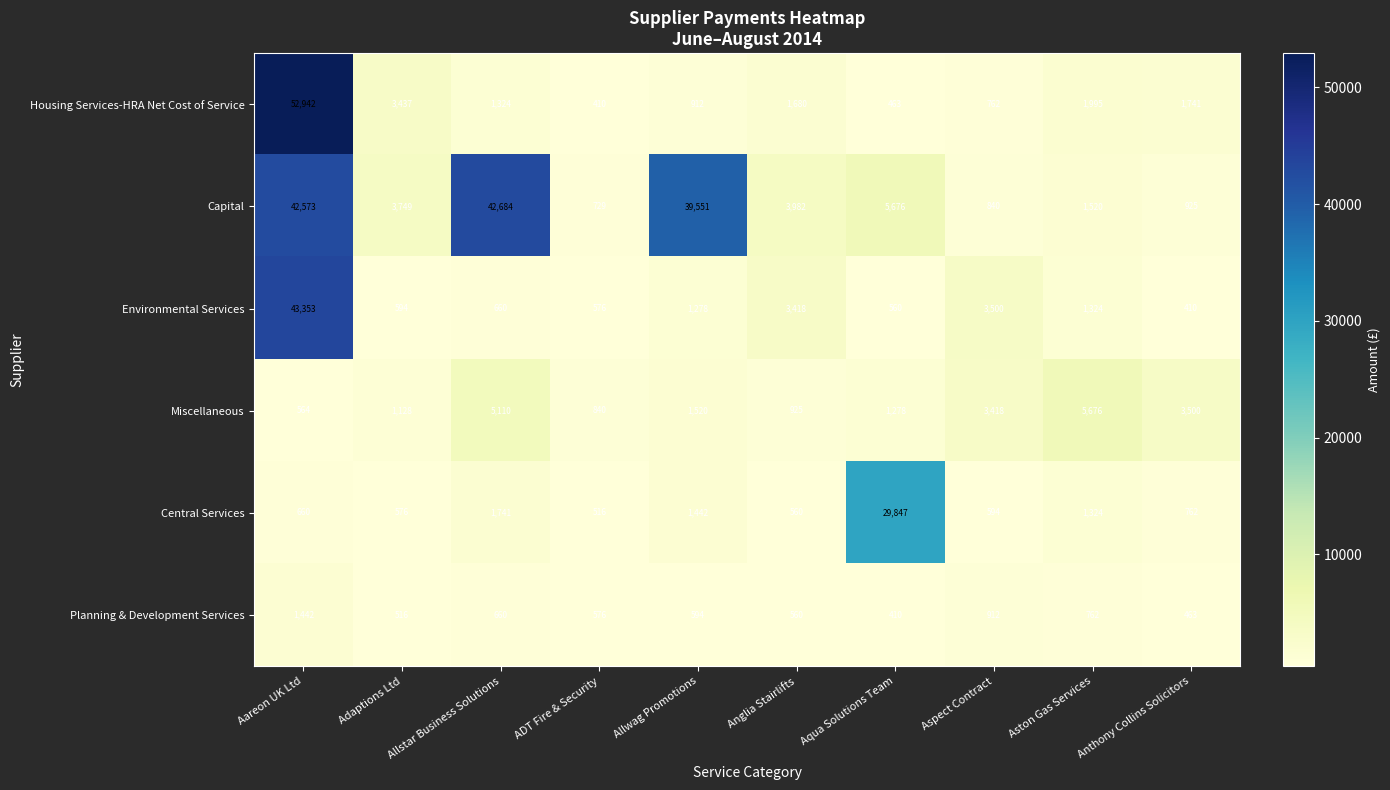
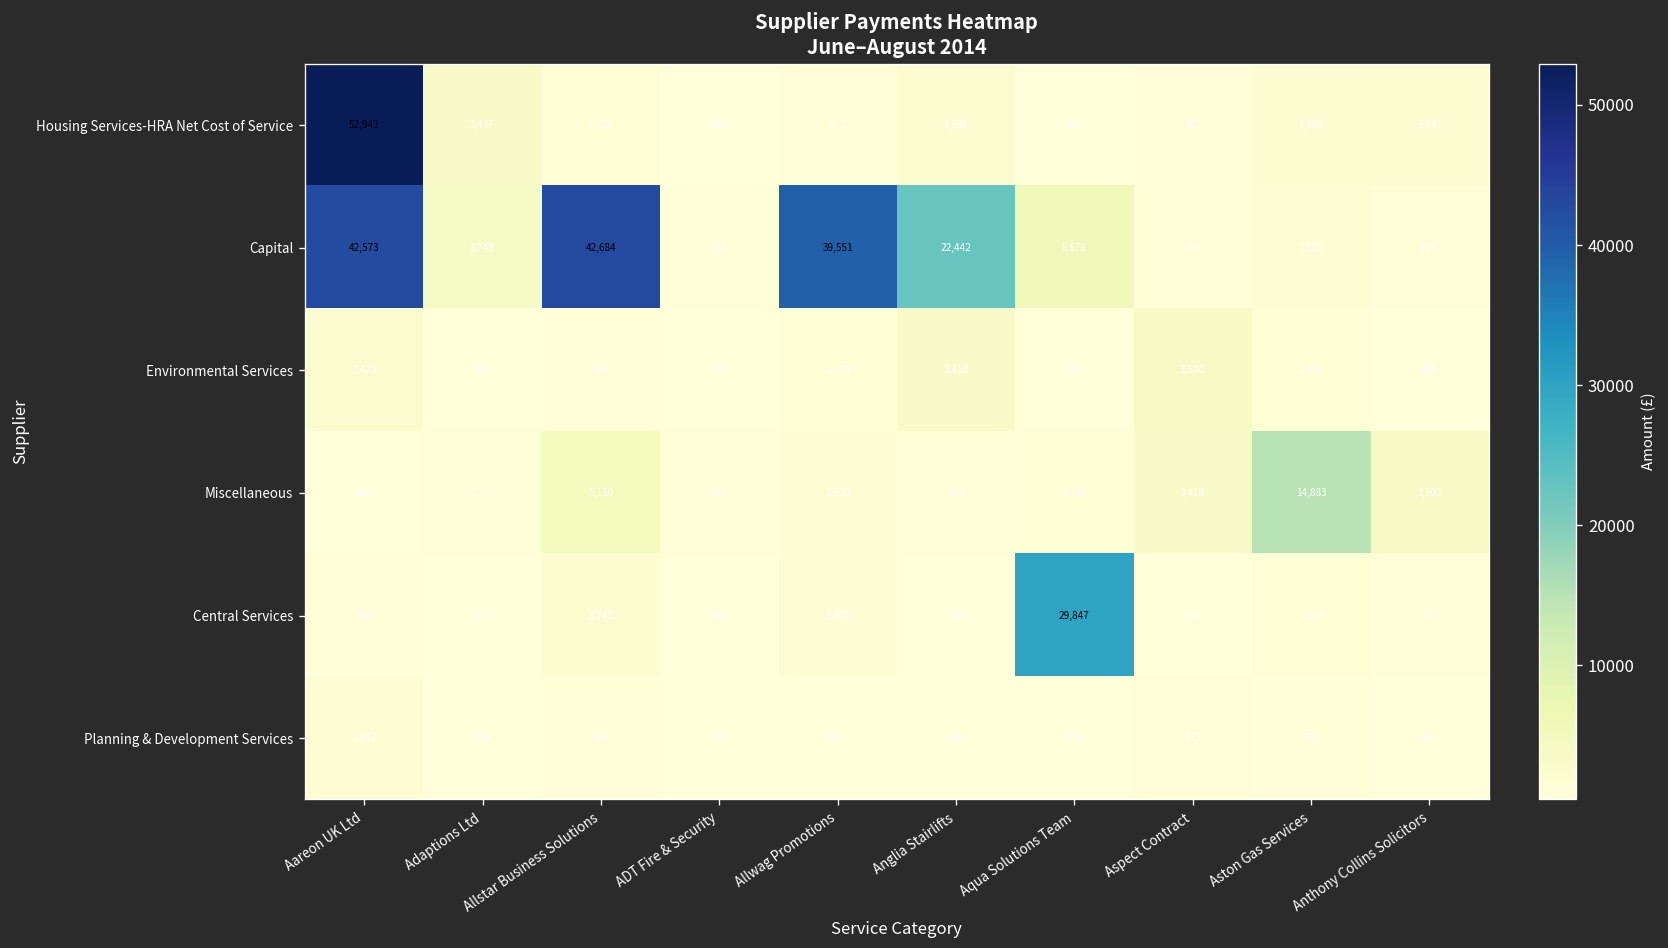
  {
    "Housing Services-HRA Net Cost of Service": {
      "Aareon UK Ltd": "52,942",
      "Adaptions Ltd": "3,437"
    },
    "Capital": {
      "Aareon UK Ltd": "42,573",
      "Adaptions Ltd": "3,749",
      "Allstar Business Solutions": "42,684",
      "Allwag Promotions": "39,551",
-     "Anglia Stairlifts": "3,982",
+     "Anglia Stairlifts": "22,442",
      "Aqua Solutions Team": "5,676"
    },
    "Environmental Services": {
-     "Aareon UK Ltd": "43,353",
+     "Aareon UK Ltd": "2,425",
      "Anglia Stairlifts": "3,418",
      "Aspect Contract": "3,500"
    },
    "Miscellaneous": {
      "Allstar Business Solutions": "5,110",
      "Aspect Contract": "3,418",
-     "Aston Gas Services": "5,676",
+     "Aston Gas Services": "14,883",
      "Anthony Collins Solicitors": "3,500"
    },
    "Central Services": {
      "Aqua Solutions Team": "29,847"
    }
  }
